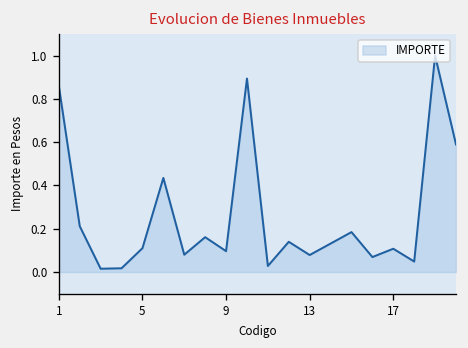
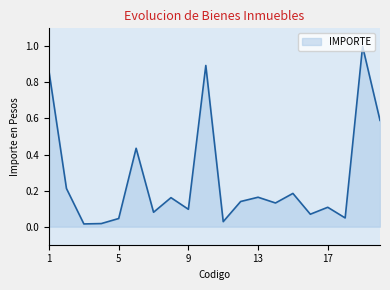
  {
    "1": 0.86,
-   "5": 0.11,
+   "5": 0.05,
    "9": 0.10,
-   "13": 0.08,
+   "13": 0.16,
    "17": 0.11
  }
